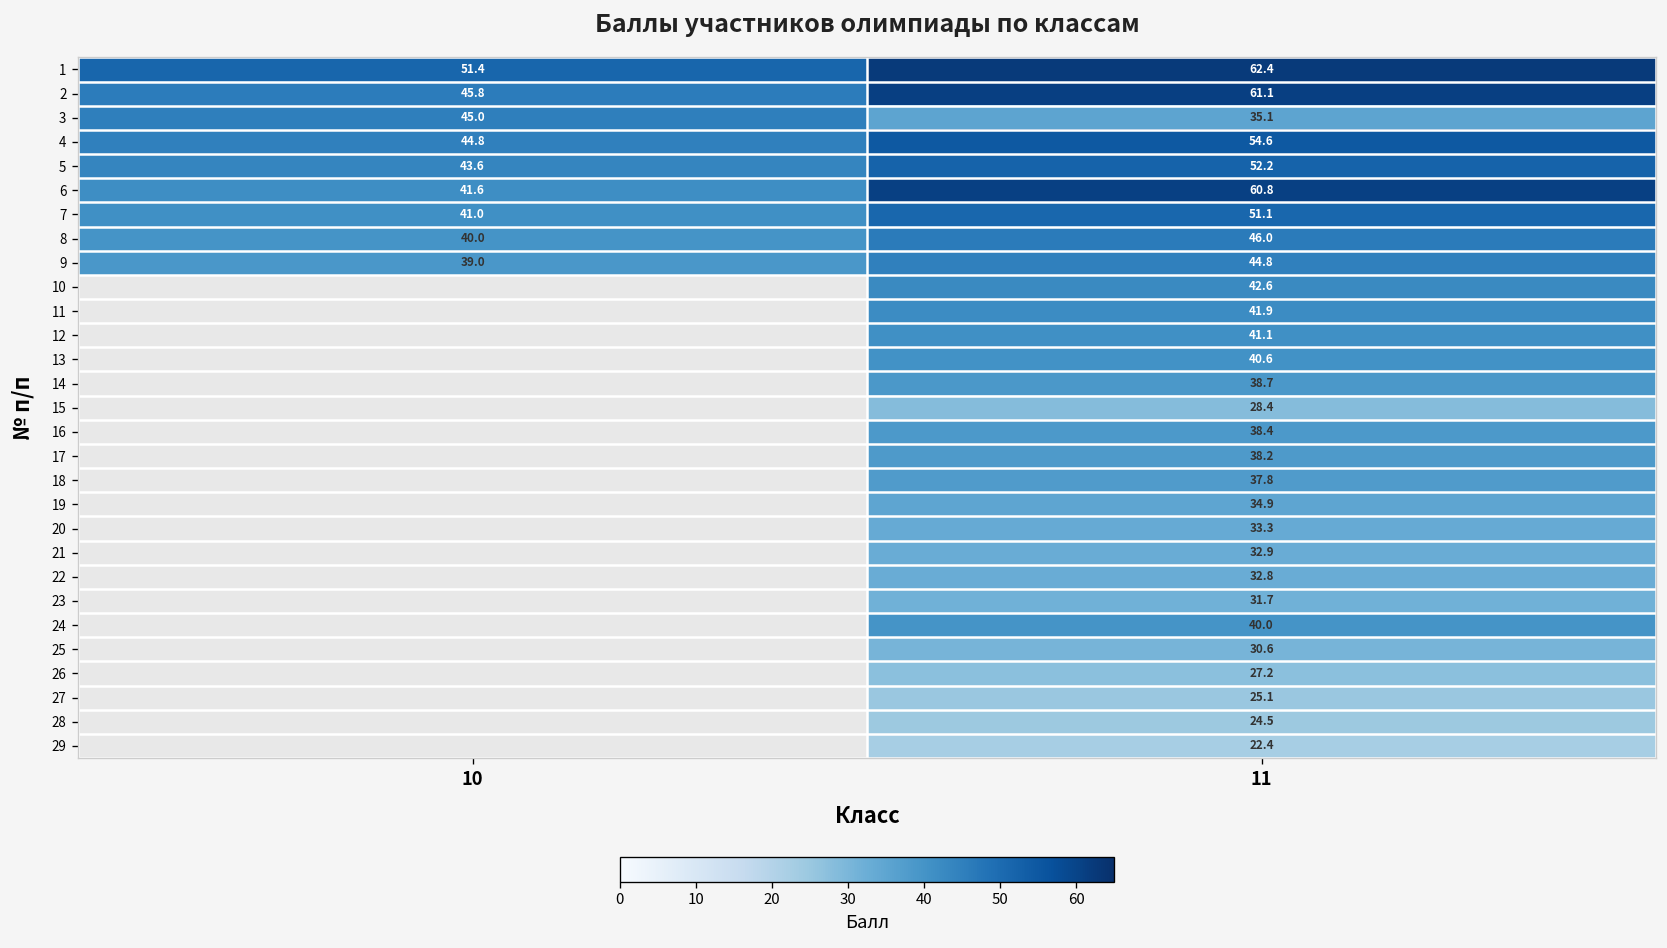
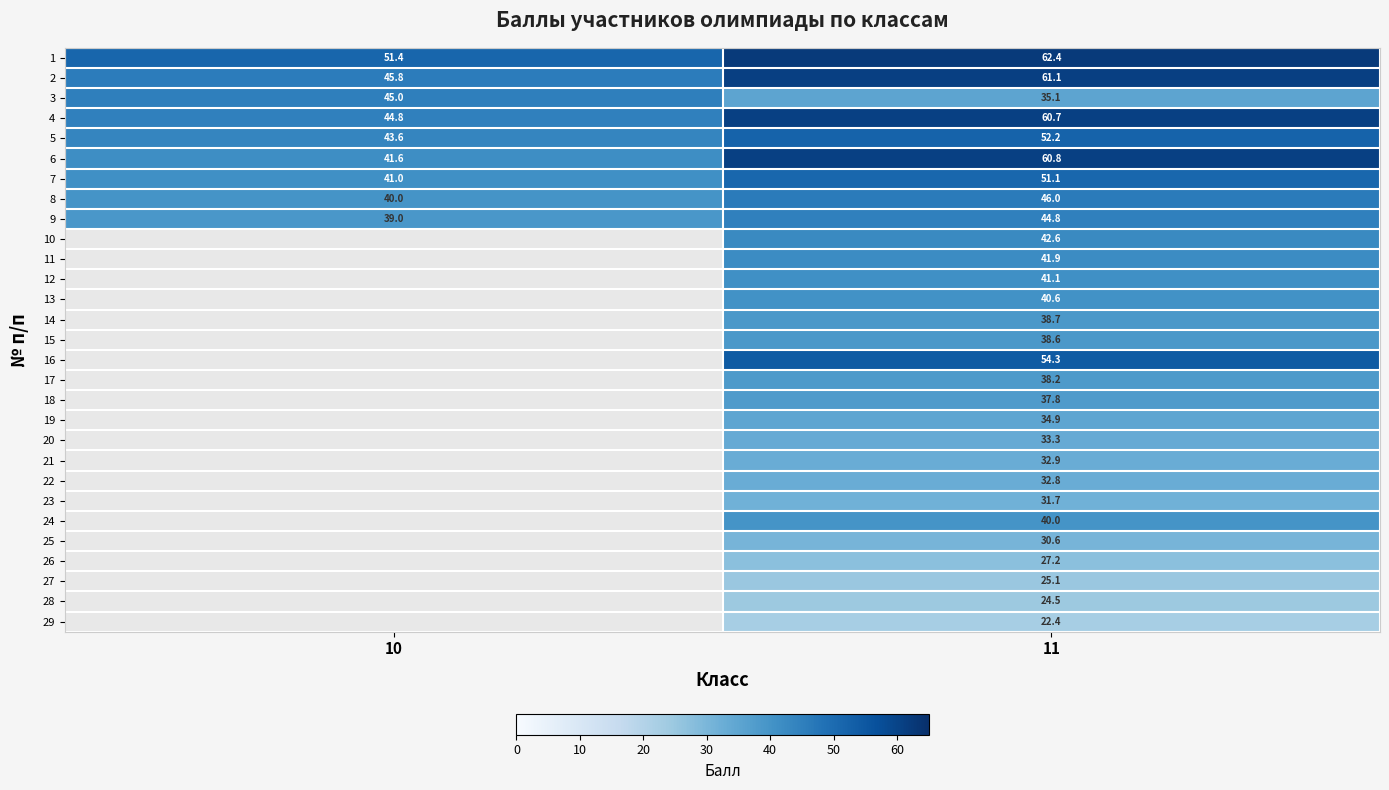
  {
    "1": {
      "10": 51.4,
      "11": 62.4
    },
    "2": {
      "10": 45.8,
      "11": 61.1
    },
    "3": {
      "10": 45.0,
      "11": 35.1
    },
    "4": {
      "10": 44.8,
-     "11": 54.6
+     "11": 60.7
    },
    "5": {
      "10": 43.6,
      "11": 52.2
    },
    "6": {
      "10": 41.6,
      "11": 60.8
    },
    "7": {
      "10": 41.0,
      "11": 51.1
    },
    "8": {
      "10": 40.0,
      "11": 46.0
    },
    "9": {
      "10": 39.0,
      "11": 44.8
    },
    "10": {
      "11": 42.6
    },
    "11": {
      "11": 41.9
    },
    "12": {
      "11": 41.1
    },
    "13": {
      "11": 40.6
    },
    "14": {
      "11": 38.7
    },
    "15": {
-     "11": 28.4
+     "11": 38.6
    },
    "16": {
-     "11": 38.4
+     "11": 54.3
    },
    "17": {
      "11": 38.2
    },
    "18": {
      "11": 37.8
    },
    "19": {
      "11": 34.9
    },
    "20": {
      "11": 33.3
    },
    "21": {
      "11": 32.9
    },
    "22": {
      "11": 32.8
    },
    "23": {
      "11": 31.7
    },
    "24": {
      "11": 40.0
    },
    "25": {
      "11": 30.6
    },
    "26": {
      "11": 27.2
    },
    "27": {
      "11": 25.1
    },
    "28": {
      "11": 24.5
    },
    "29": {
      "11": 22.4
    }
  }
